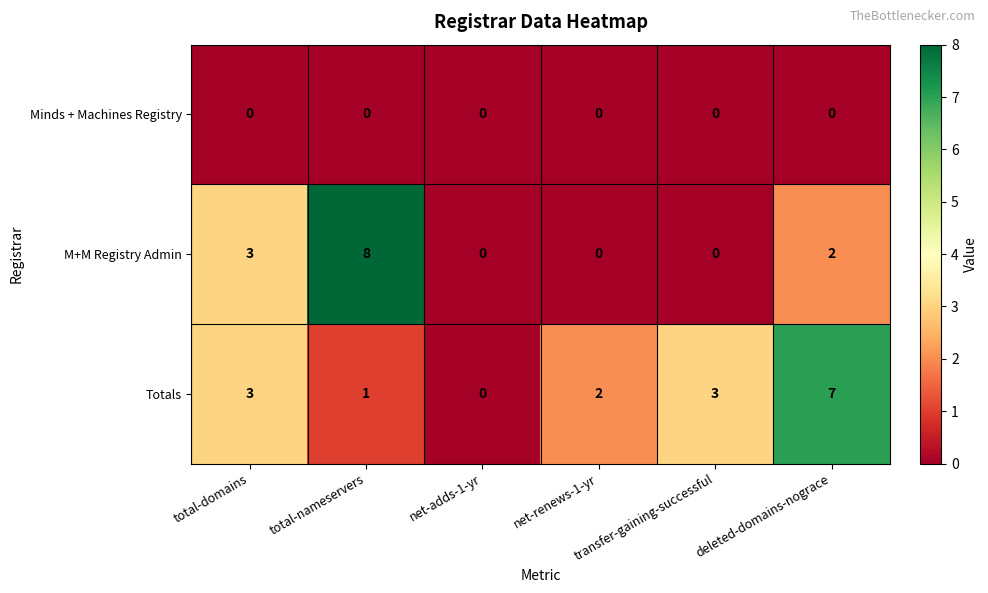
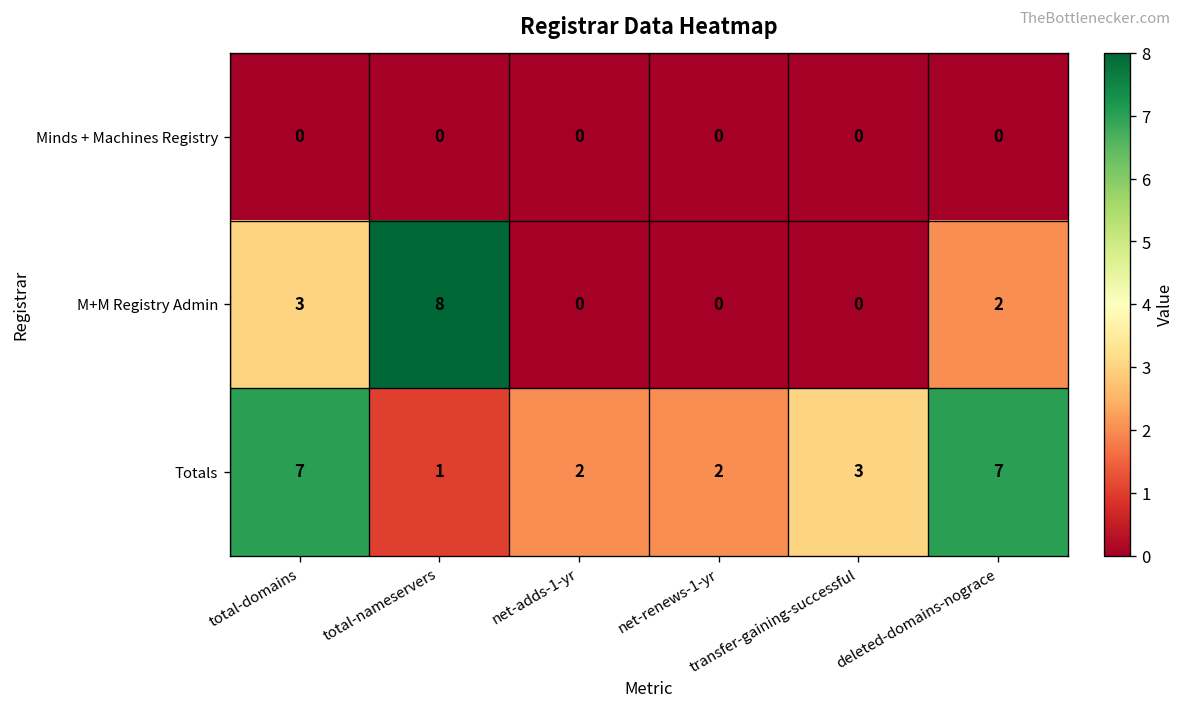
  {
    "Minds + Machines Registry": {
      "total-domains": 0,
      "total-nameservers": 0,
      "net-adds-1-yr": 0,
      "net-renews-1-yr": 0,
      "transfer-gaining-successful": 0,
      "deleted-domains-nograce": 0
    },
    "M+M Registry Admin": {
      "total-domains": 3,
      "total-nameservers": 8,
      "net-adds-1-yr": 0,
      "net-renews-1-yr": 0,
      "transfer-gaining-successful": 0,
      "deleted-domains-nograce": 2
    },
    "Totals": {
-     "total-domains": 3,
+     "total-domains": 7,
      "total-nameservers": 1,
-     "net-adds-1-yr": 0,
+     "net-adds-1-yr": 2,
      "net-renews-1-yr": 2,
      "transfer-gaining-successful": 3,
      "deleted-domains-nograce": 7
    }
  }
